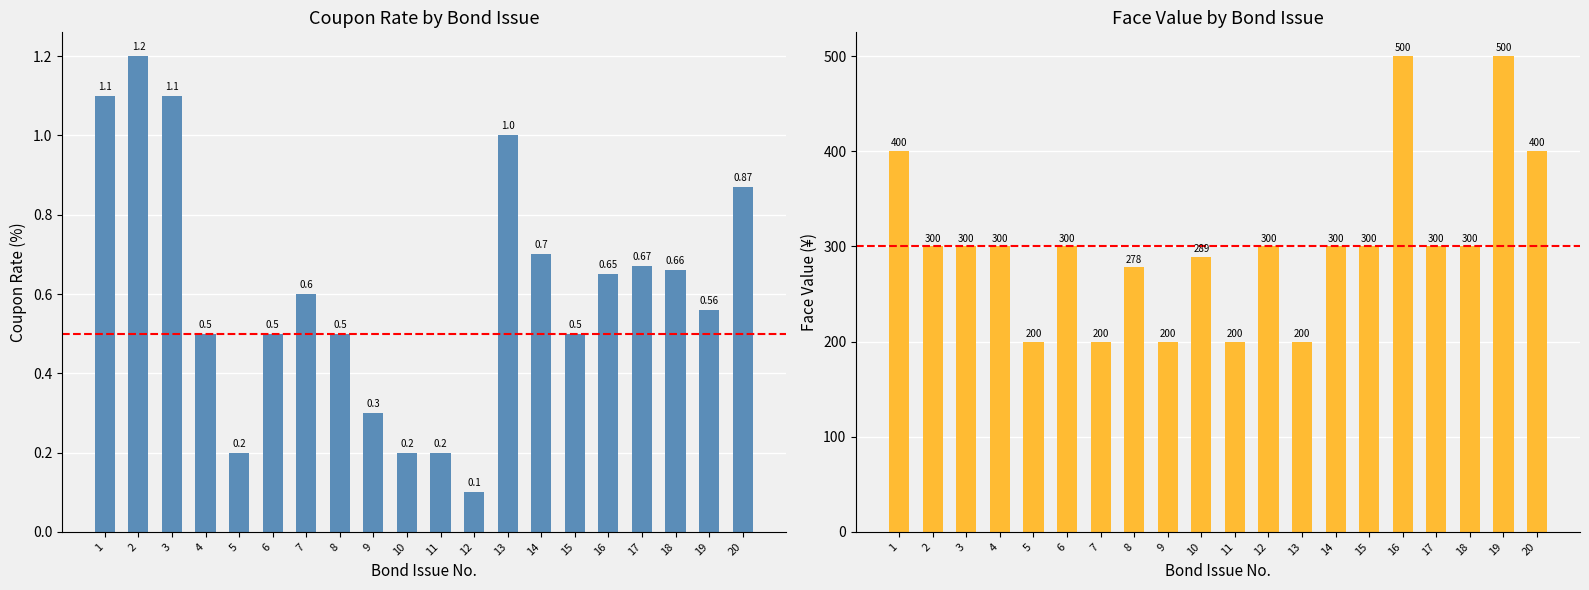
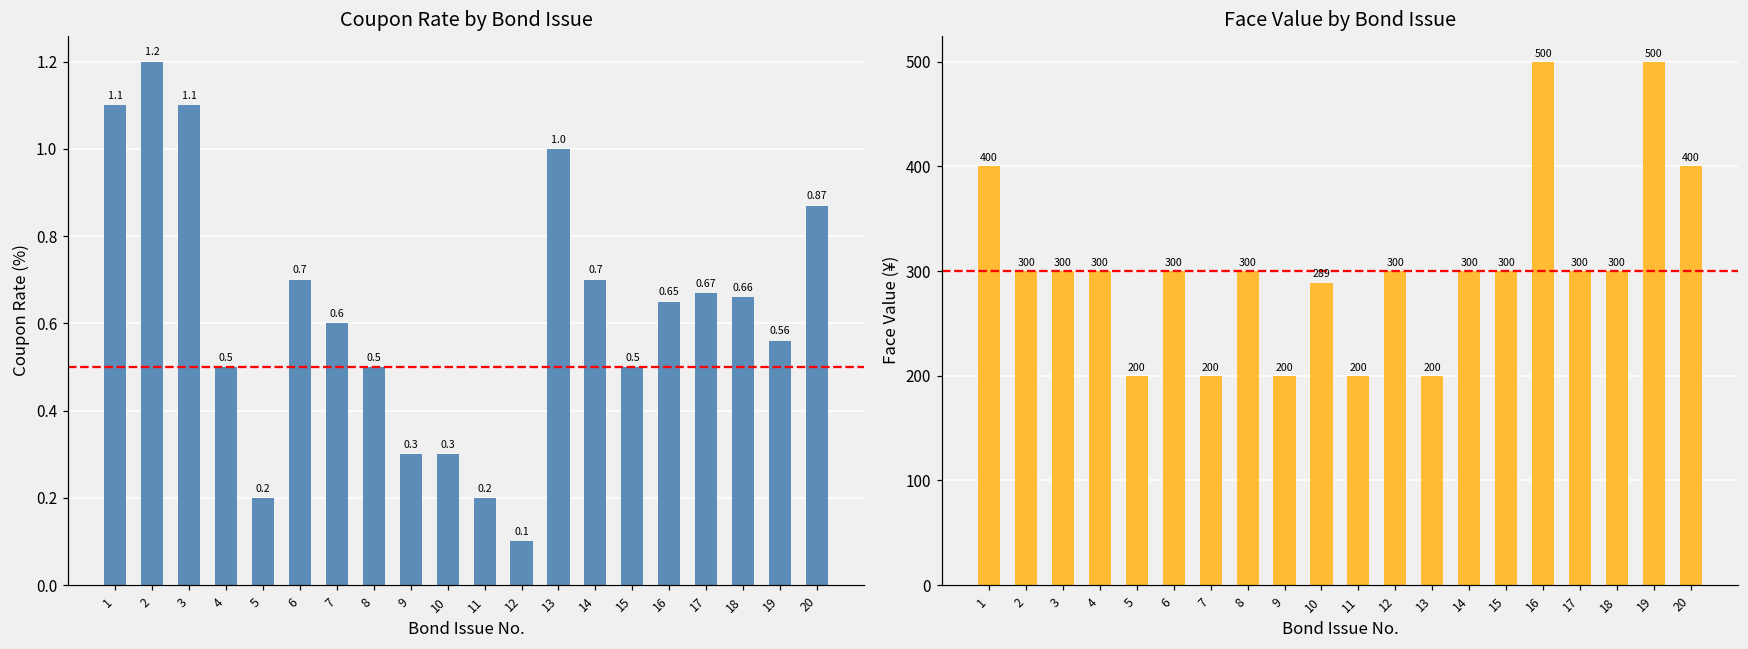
  {
    "Coupon Rate by Bond Issue": {
      "1": 1.1,
      "2": 1.2,
      "3": 1.1,
      "4": 0.5,
      "5": 0.2,
-     "6": 0.5,
+     "6": 0.7,
      "7": 0.6,
      "8": 0.5,
      "9": 0.3,
-     "10": 0.2,
+     "10": 0.3,
      "11": 0.2,
      "12": 0.1,
      "13": 1.0,
      "14": 0.7,
      "15": 0.5,
      "16": 0.65,
      "17": 0.67,
      "18": 0.66,
      "19": 0.56,
      "20": 0.87
    },
    "Face Value by Bond Issue": {
      "1": 400,
      "2": 300,
      "3": 300,
      "4": 300,
      "5": 200,
      "6": 300,
      "7": 200,
-     "8": 278,
+     "8": 300,
      "9": 200,
      "10": 289,
      "11": 200,
      "12": 300,
      "13": 200,
      "14": 300,
      "15": 300,
      "16": 500,
      "17": 300,
      "18": 300,
      "19": 500,
      "20": 400
    }
  }
